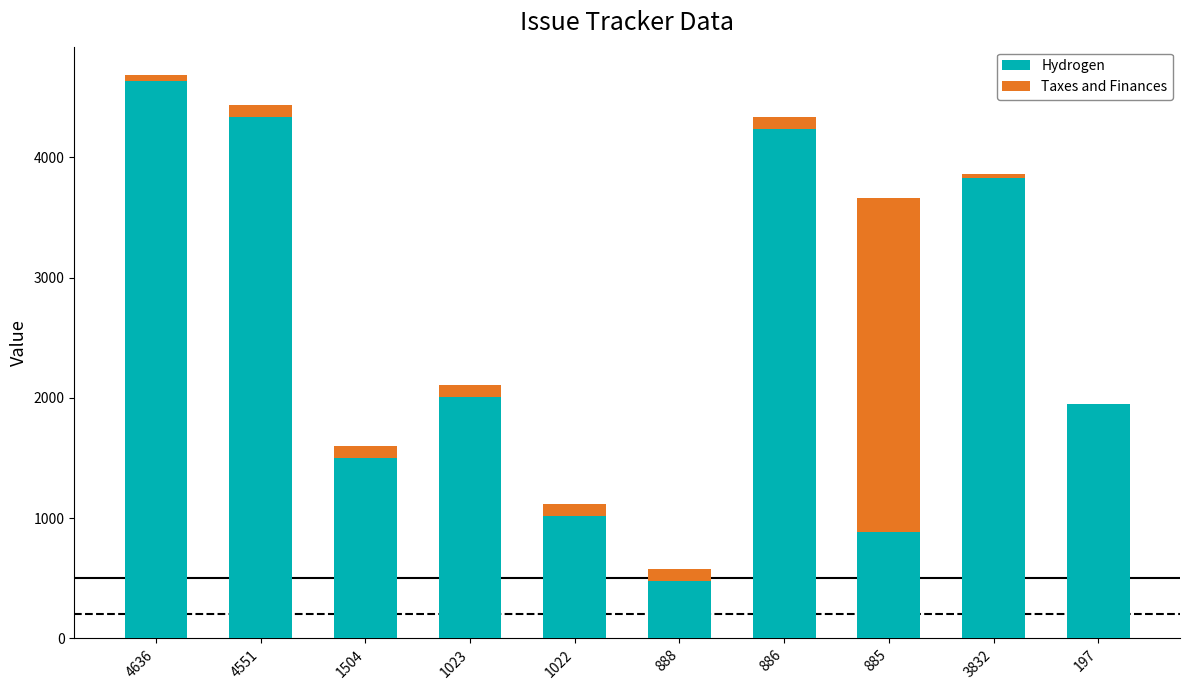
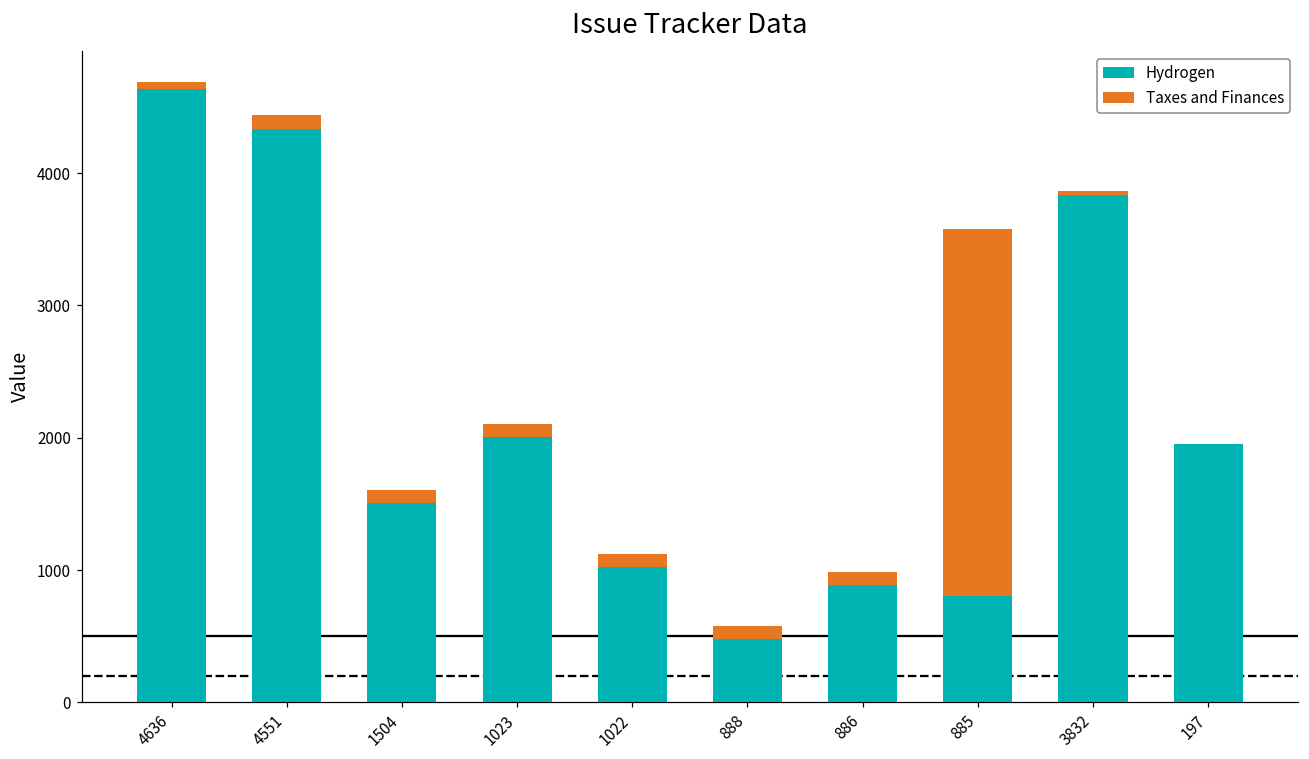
  {
    "Hydrogen": {
      "4636": 4640,
      "4551": 4340,
      "1504": 1500,
      "1023": 2010,
      "1022": 1020,
      "888": 480,
-     "886": 4240,
-     "885": 890,
+     "886": 890,
+     "885": 800,
      "3832": 3830,
      "197": 1950
    },
    "Taxes and Finances": {
      "4636": 50,
      "4551": 100,
      "1504": 100,
      "1023": 100,
      "1022": 100,
      "888": 100,
      "886": 100,
      "885": 2780,
      "3832": 30,
      "197": 0
    }
  }
